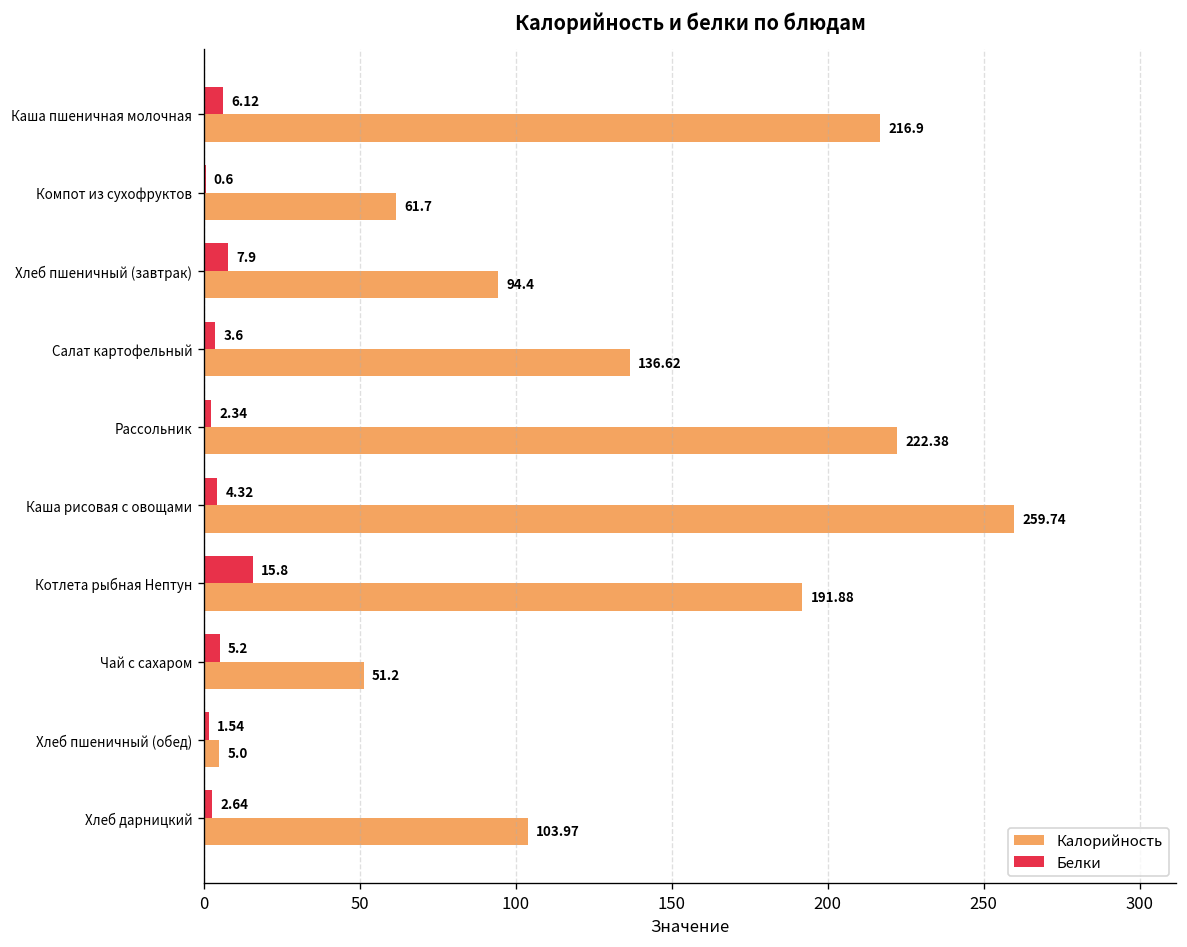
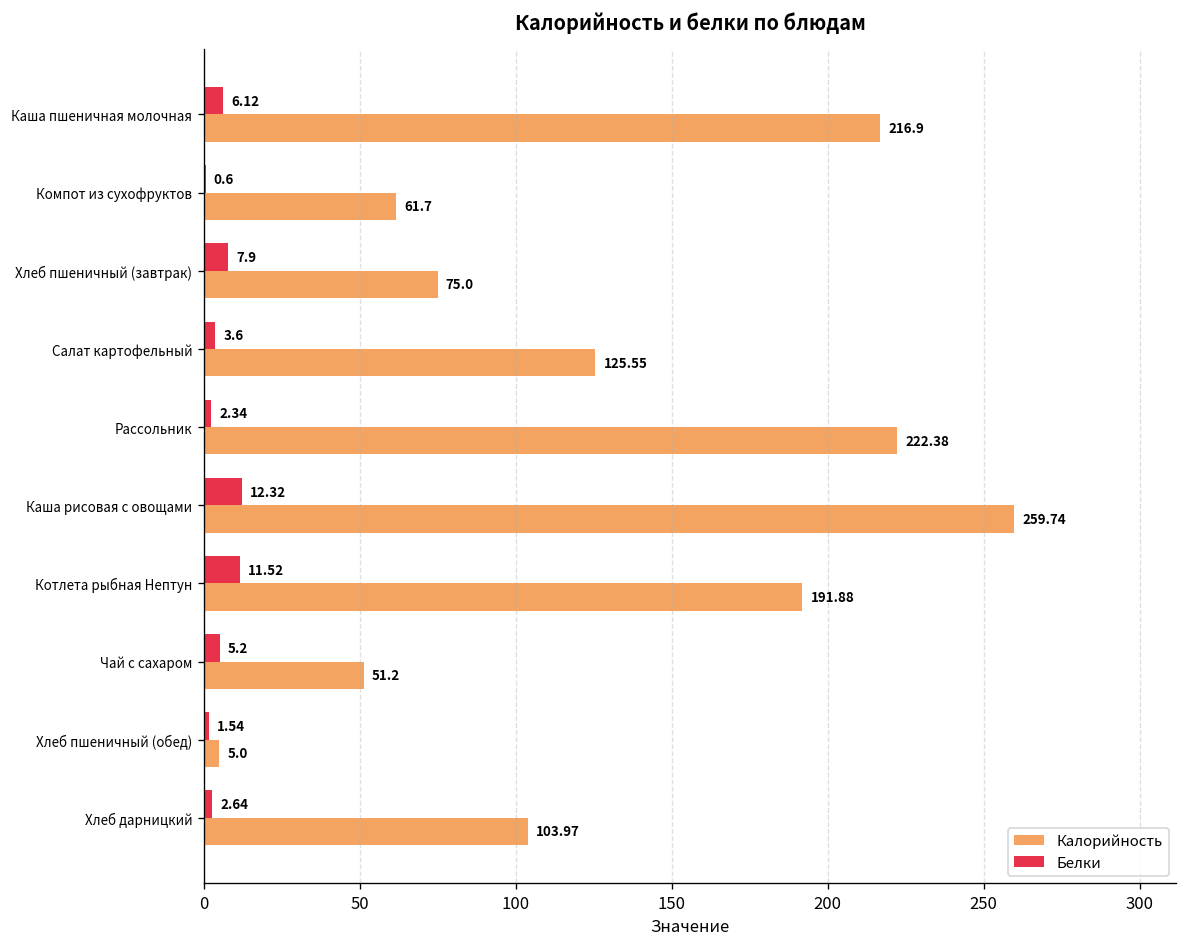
  {
    "Калорийность": {
      "Каша пшеничная молочная": 216.9,
      "Компот из сухофруктов": 61.7,
-     "Хлеб пшеничный (завтрак)": 94.4,
-     "Салат картофельный": 136.62,
+     "Хлеб пшеничный (завтрак)": 75.0,
+     "Салат картофельный": 125.55,
      "Рассольник": 222.38,
      "Каша рисовая с овощами": 259.74,
      "Котлета рыбная Нептун": 191.88,
      "Чай с сахаром": 51.2,
      "Хлеб пшеничный (обед)": 5.0,
      "Хлеб дарницкий": 103.97
    },
    "Белки": {
      "Каша пшеничная молочная": 6.12,
      "Компот из сухофруктов": 0.6,
      "Хлеб пшеничный (завтрак)": 7.9,
      "Салат картофельный": 3.6,
      "Рассольник": 2.34,
-     "Каша рисовая с овощами": 4.32,
-     "Котлета рыбная Нептун": 15.8,
+     "Каша рисовая с овощами": 12.32,
+     "Котлета рыбная Нептун": 11.52,
      "Чай с сахаром": 5.2,
      "Хлеб пшеничный (обед)": 1.54,
      "Хлеб дарницкий": 2.64
    }
  }
